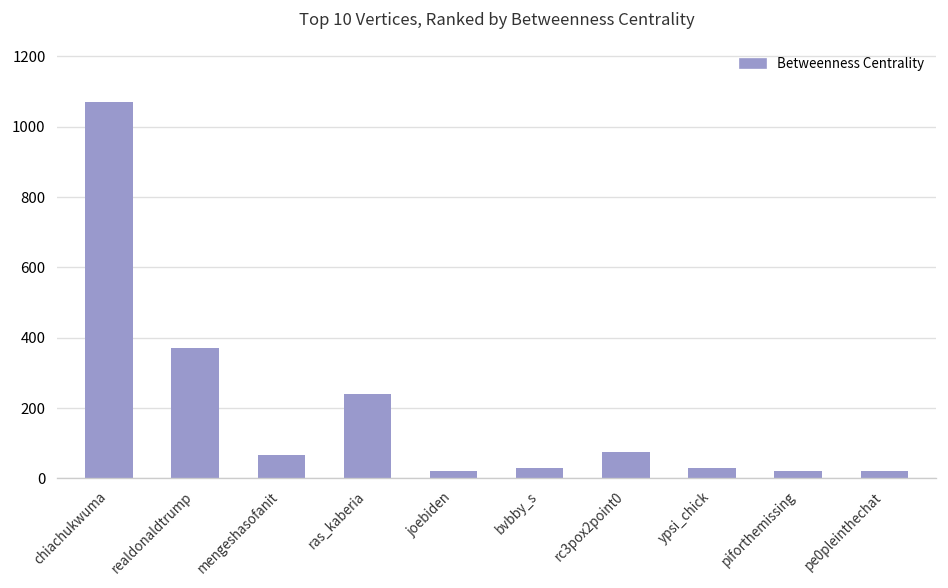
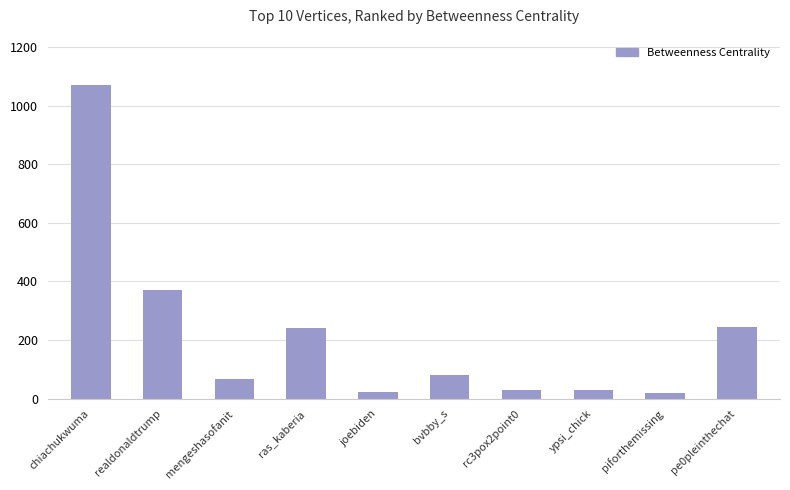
  {
    "chiachukwuma": 1070,
    "realdonaldtrump": 370,
    "mengeshasofanit": 70,
    "ras_kaberia": 240,
    "joebiden": 20,
-   "bvbby_s": 30,
-   "rc3pox2point0": 80,
+   "bvbby_s": 80,
+   "rc3pox2point0": 30,
    "ypsi_chick": 30,
    "piforthemissing": 20,
-   "pe0pleinthechat": 20
+   "pe0pleinthechat": 240
  }
